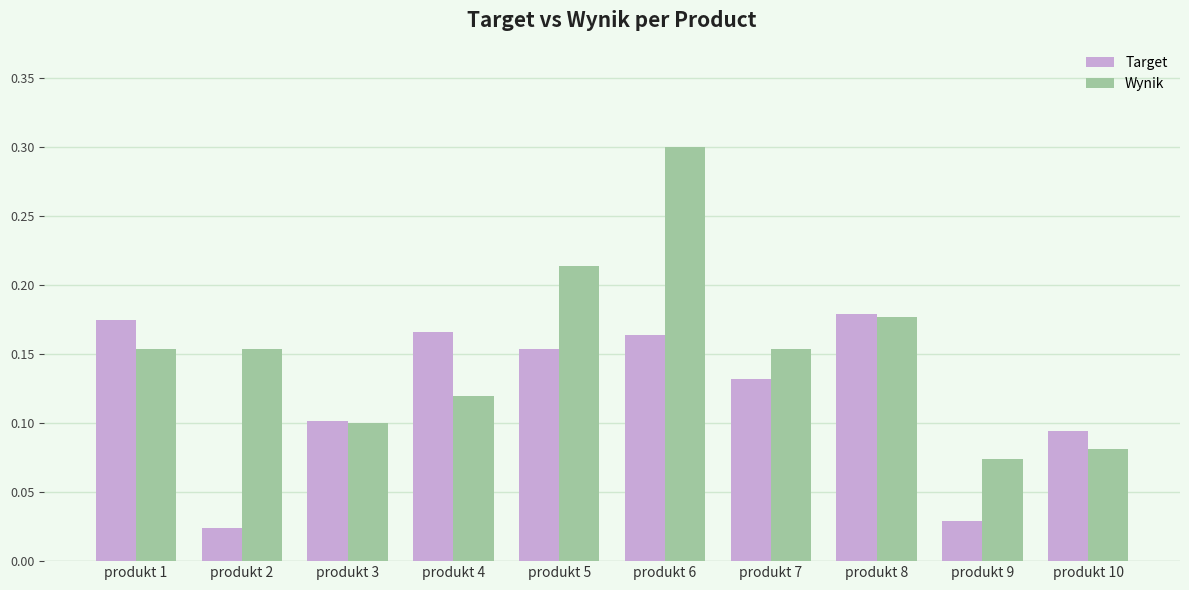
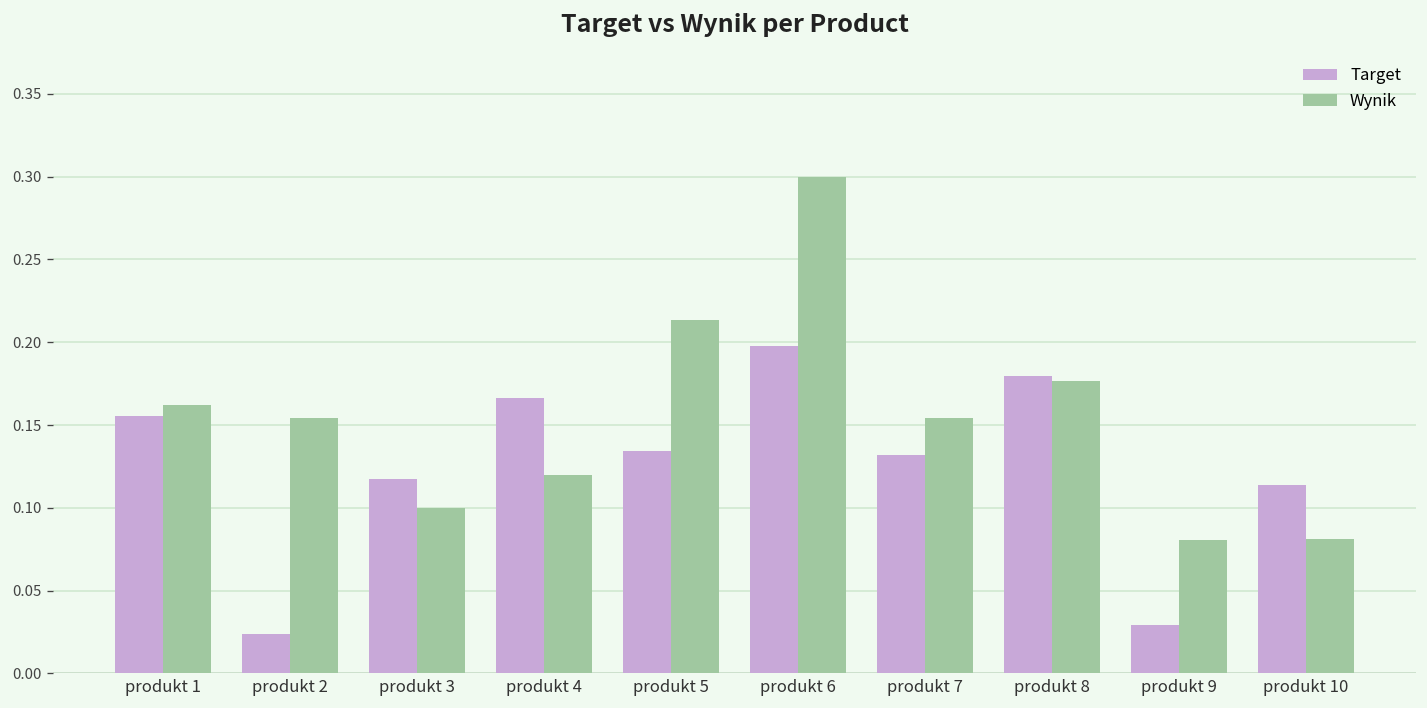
  {
    "Target": {
-     "produkt 1": 0.175,
+     "produkt 1": 0.155,
      "produkt 2": 0.024,
-     "produkt 3": 0.102,
+     "produkt 3": 0.118,
      "produkt 4": 0.166,
-     "produkt 5": 0.154,
-     "produkt 6": 0.164,
+     "produkt 5": 0.134,
+     "produkt 6": 0.198,
      "produkt 7": 0.132,
      "produkt 8": 0.179,
      "produkt 9": 0.029,
-     "produkt 10": 0.094
+     "produkt 10": 0.114
    },
    "Wynik": {
-     "produkt 1": 0.154,
+     "produkt 1": 0.162,
      "produkt 2": 0.154,
      "produkt 3": 0.100,
      "produkt 4": 0.120,
      "produkt 5": 0.214,
      "produkt 6": 0.300,
      "produkt 7": 0.154,
      "produkt 8": 0.177,
-     "produkt 9": 0.074,
+     "produkt 9": 0.080,
      "produkt 10": 0.081
    }
  }
